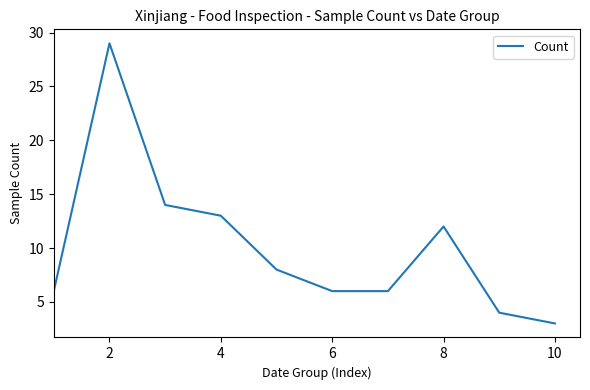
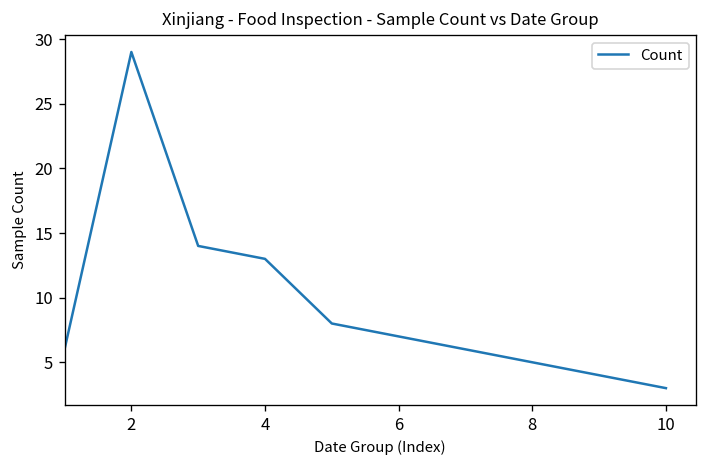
  {
    "2": 29,
    "4": 13,
-   "6": 6,
-   "8": 12,
+   "6": 7,
+   "8": 5,
    "10": 3
  }
